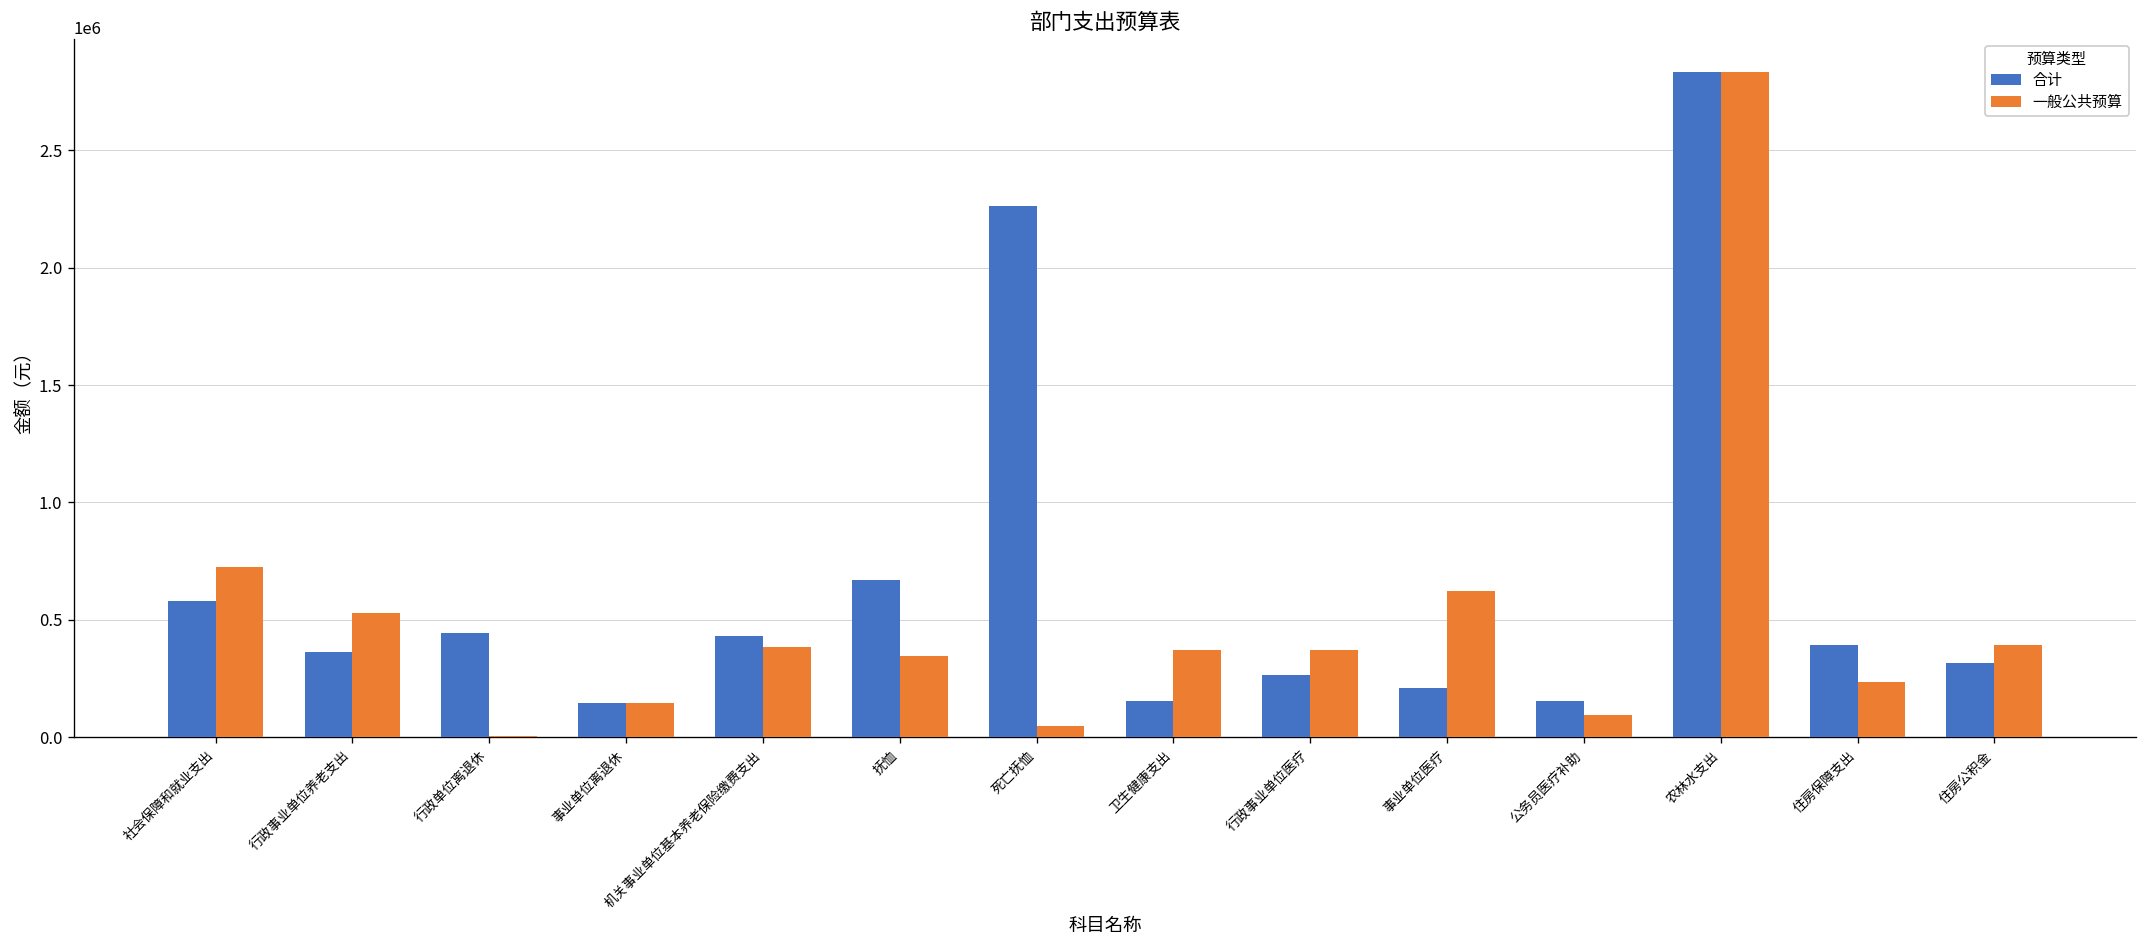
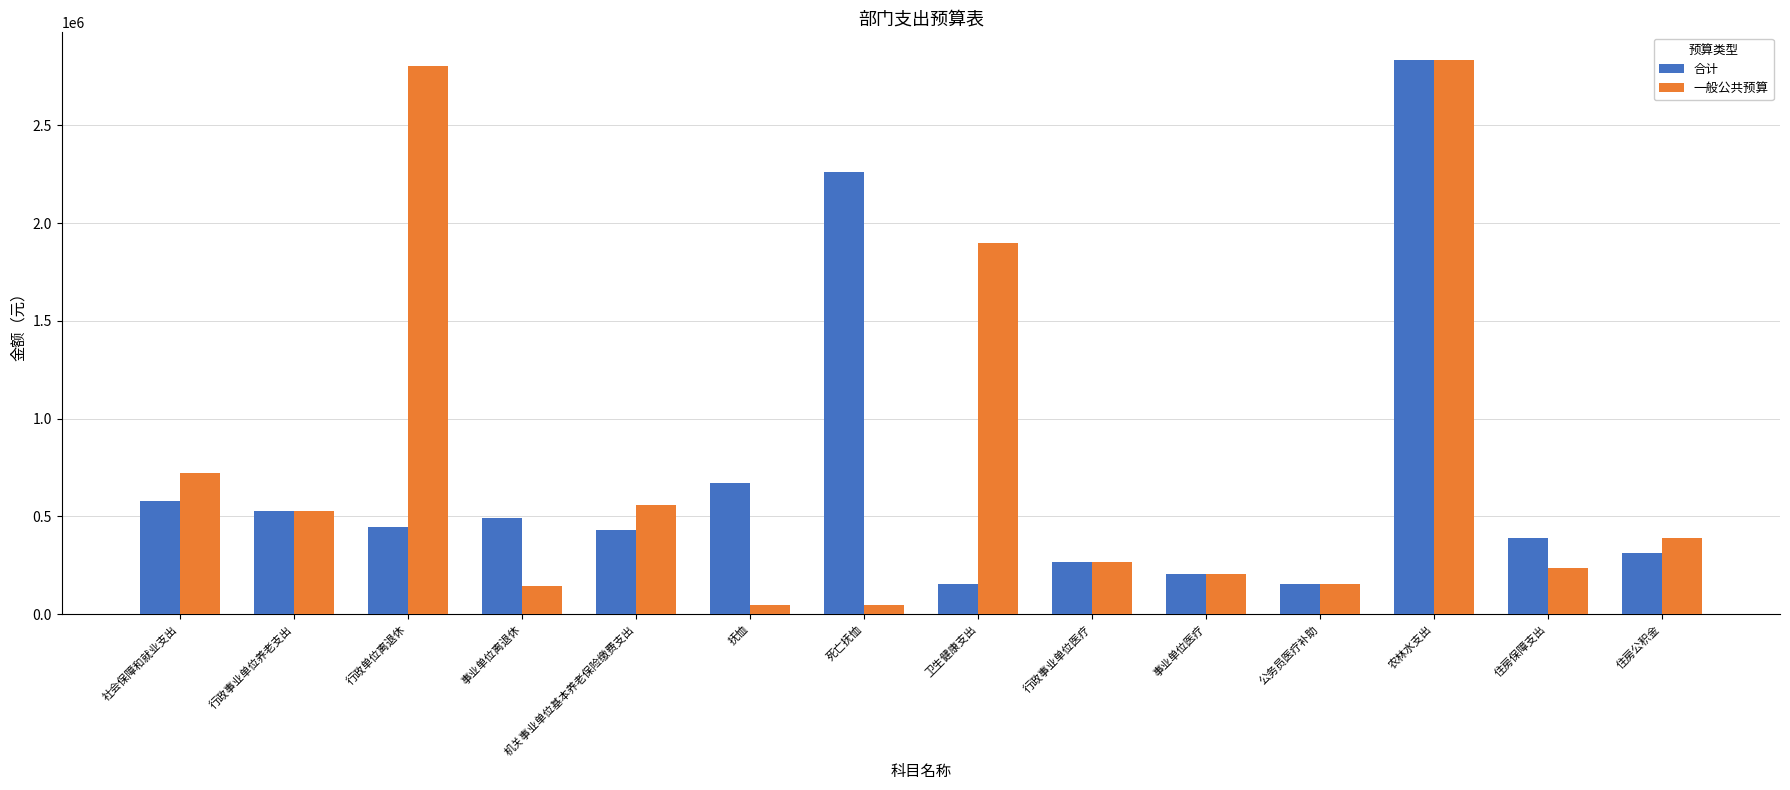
  {
    "合计": {
      "社会保障和就业支出": 580000,
-     "行政事业单位养老支出": 360000,
+     "行政事业单位养老支出": 530000,
      "行政单位离退休": 450000,
-     "事业单位离退休": 140000,
+     "事业单位离退休": 490000,
      "机关事业单位基本养老保险缴费支出": 430000,
      "抚恤": 670000,
      "死亡抚恤": 2260000,
      "卫生健康支出": 160000,
      "行政事业单位医疗": 270000,
      "事业单位医疗": 210000,
      "公务员医疗补助": 160000,
      "农林水支出": 2830000,
      "住房保障支出": 390000,
      "住房公积金": 320000
    },
    "一般公共预算": {
      "社会保障和就业支出": 720000,
      "行政事业单位养老支出": 530000,
-     "行政单位离退休": 0,
+     "行政单位离退休": 2810000,
      "事业单位离退休": 140000,
-     "机关事业单位基本养老保险缴费支出": 380000,
-     "抚恤": 340000,
+     "机关事业单位基本养老保险缴费支出": 560000,
+     "抚恤": 50000,
      "死亡抚恤": 50000,
-     "卫生健康支出": 370000,
-     "行政事业单位医疗": 370000,
-     "事业单位医疗": 620000,
-     "公务员医疗补助": 90000,
+     "卫生健康支出": 1900000,
+     "行政事业单位医疗": 270000,
+     "事业单位医疗": 210000,
+     "公务员医疗补助": 160000,
      "农林水支出": 2830000,
      "住房保障支出": 230000,
      "住房公积金": 390000
    }
  }
